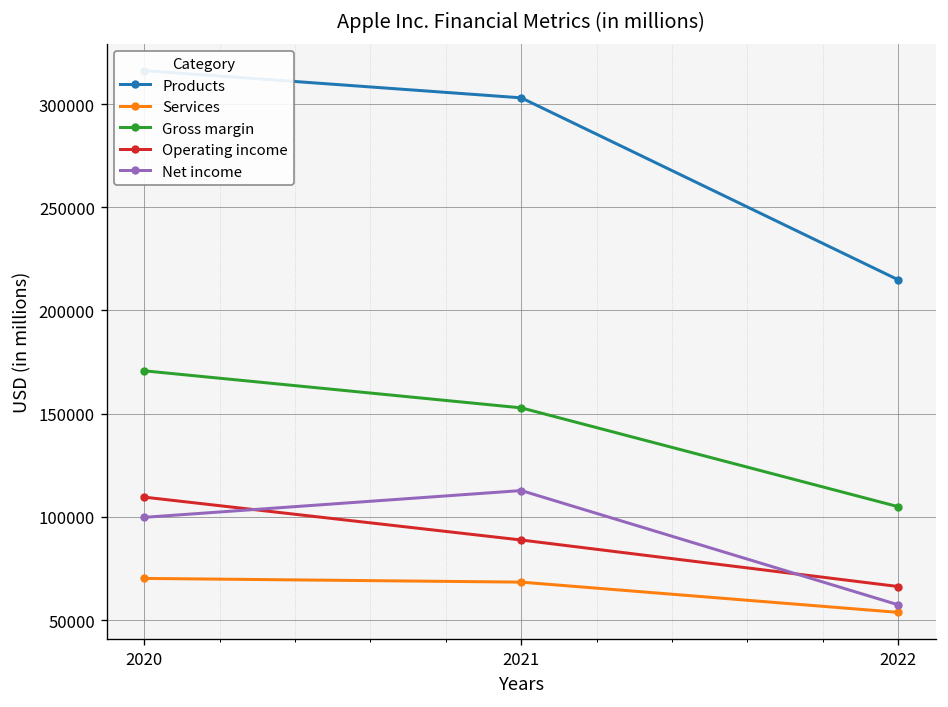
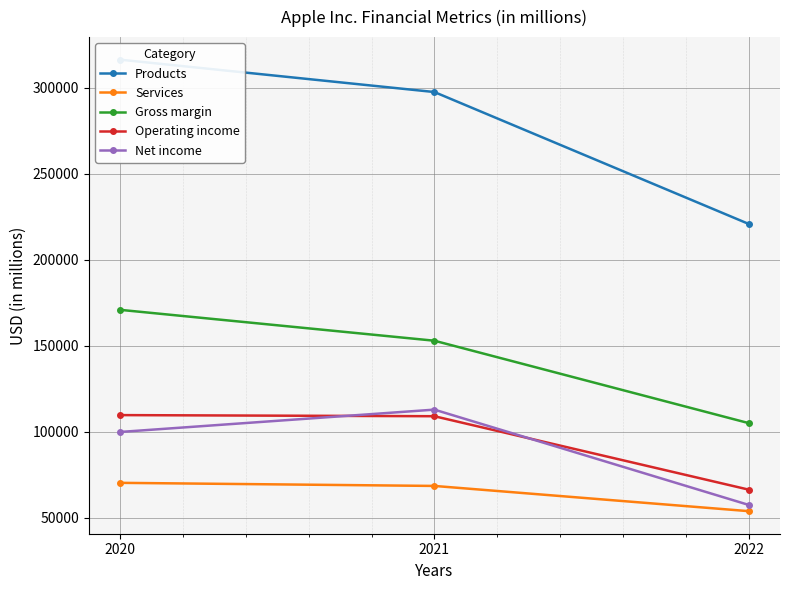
  {
    "Products": {
-     "2021": 303000,
-     "2022": 215000
+     "2021": 297000,
+     "2022": 221000
    },
    "Services": {
      "2020": 70000,
      "2021": 68000,
      "2022": 54000
    },
    "Gross margin": {
      "2020": 171000,
      "2021": 153000,
      "2022": 105000
    },
    "Operating income": {
      "2020": 110000,
-     "2021": 89000,
+     "2021": 109000,
      "2022": 66000
    },
    "Net income": {
      "2020": 100000,
      "2021": 113000,
      "2022": 57000
    }
  }
